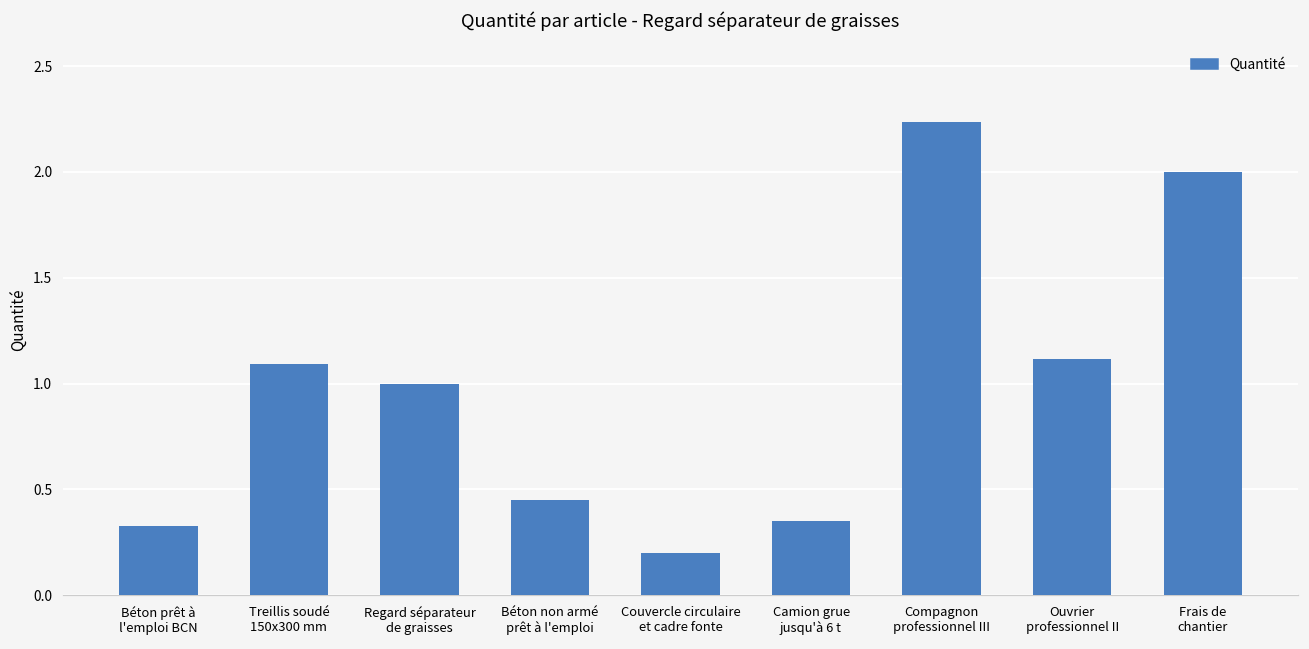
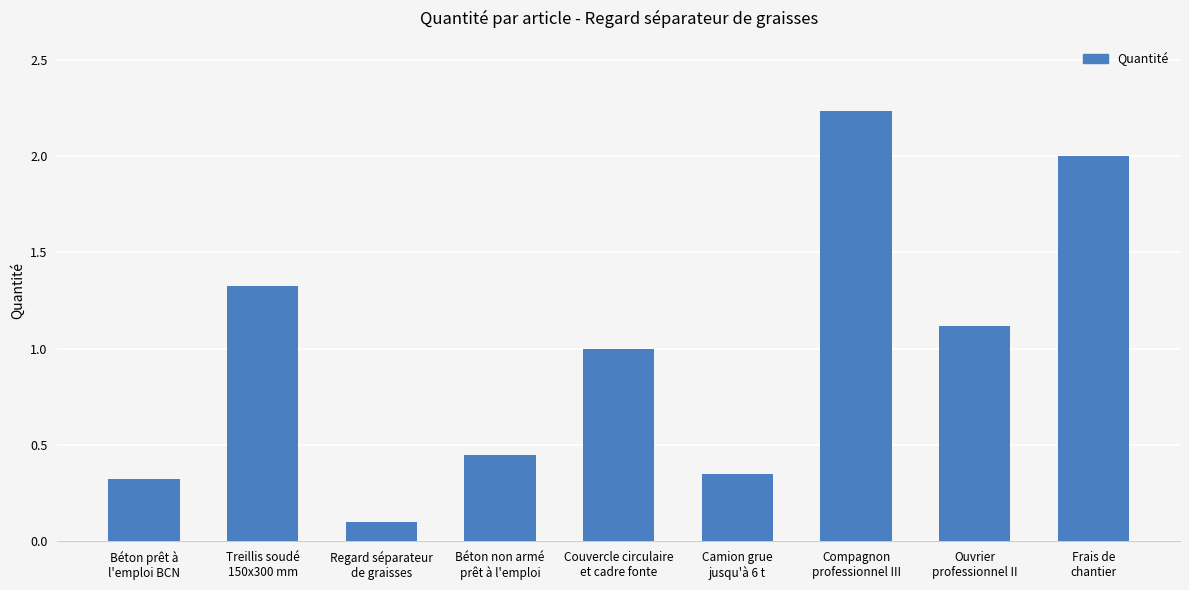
  {
    "Béton prêt à l'emploi BCN": 0.33,
-   "Treillis soudé 150x300 mm": 1.09,
-   "Regard séparateur de graisses": 1.0,
+   "Treillis soudé 150x300 mm": 1.33,
+   "Regard séparateur de graisses": 0.1,
    "Béton non armé prêt à l'emploi": 0.45,
-   "Couvercle circulaire et cadre fonte": 0.2,
+   "Couvercle circulaire et cadre fonte": 1.0,
    "Camion grue jusqu'à 6 t": 0.35,
    "Compagnon professionnel III": 2.23,
    "Ouvrier professionnel II": 1.12,
    "Frais de chantier": 2.00
  }
